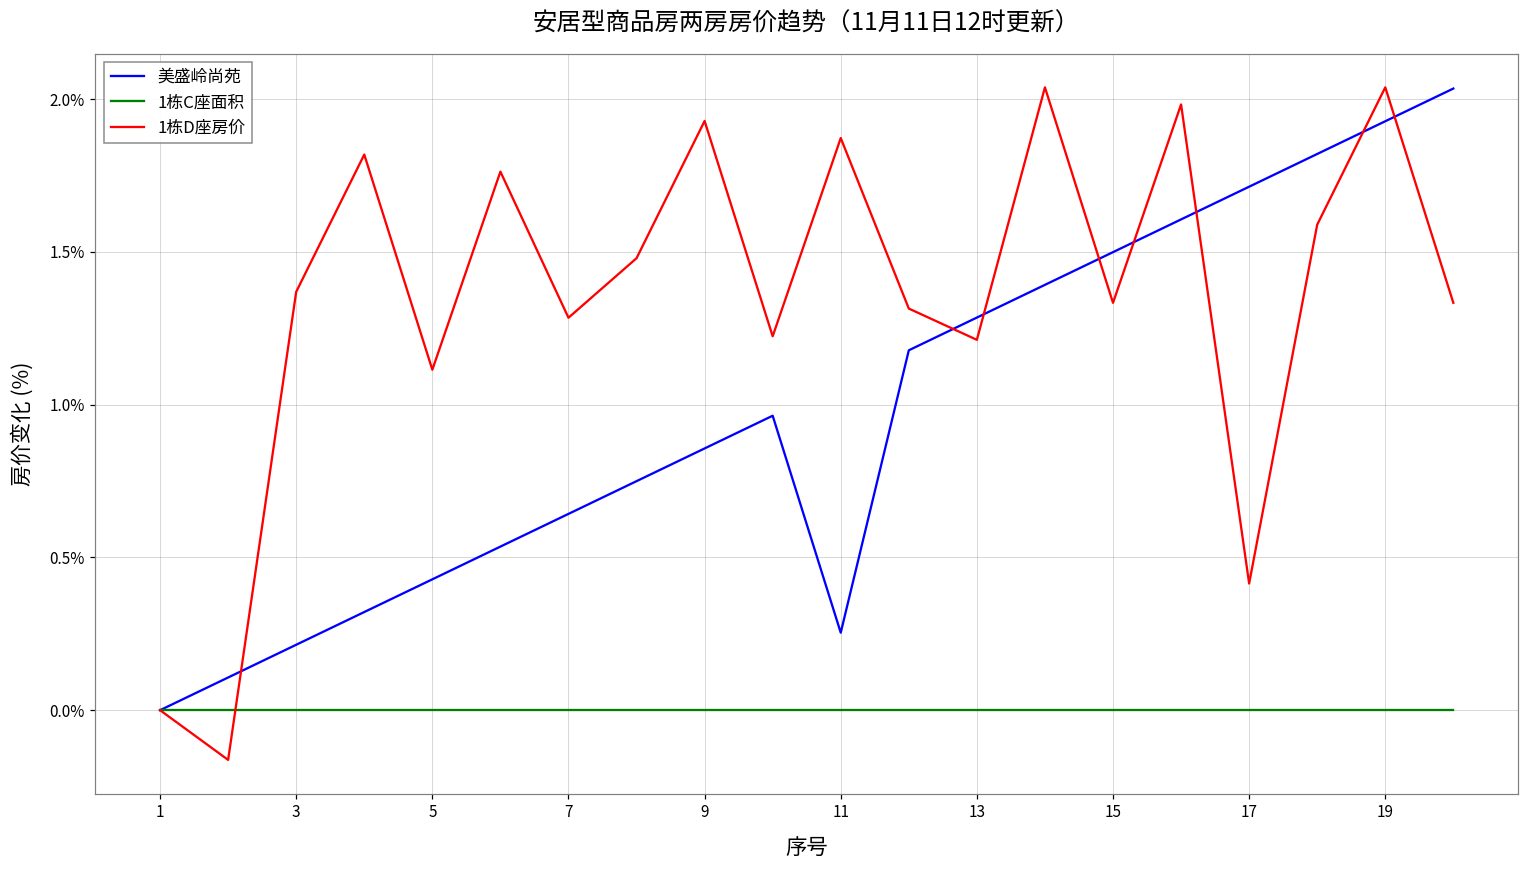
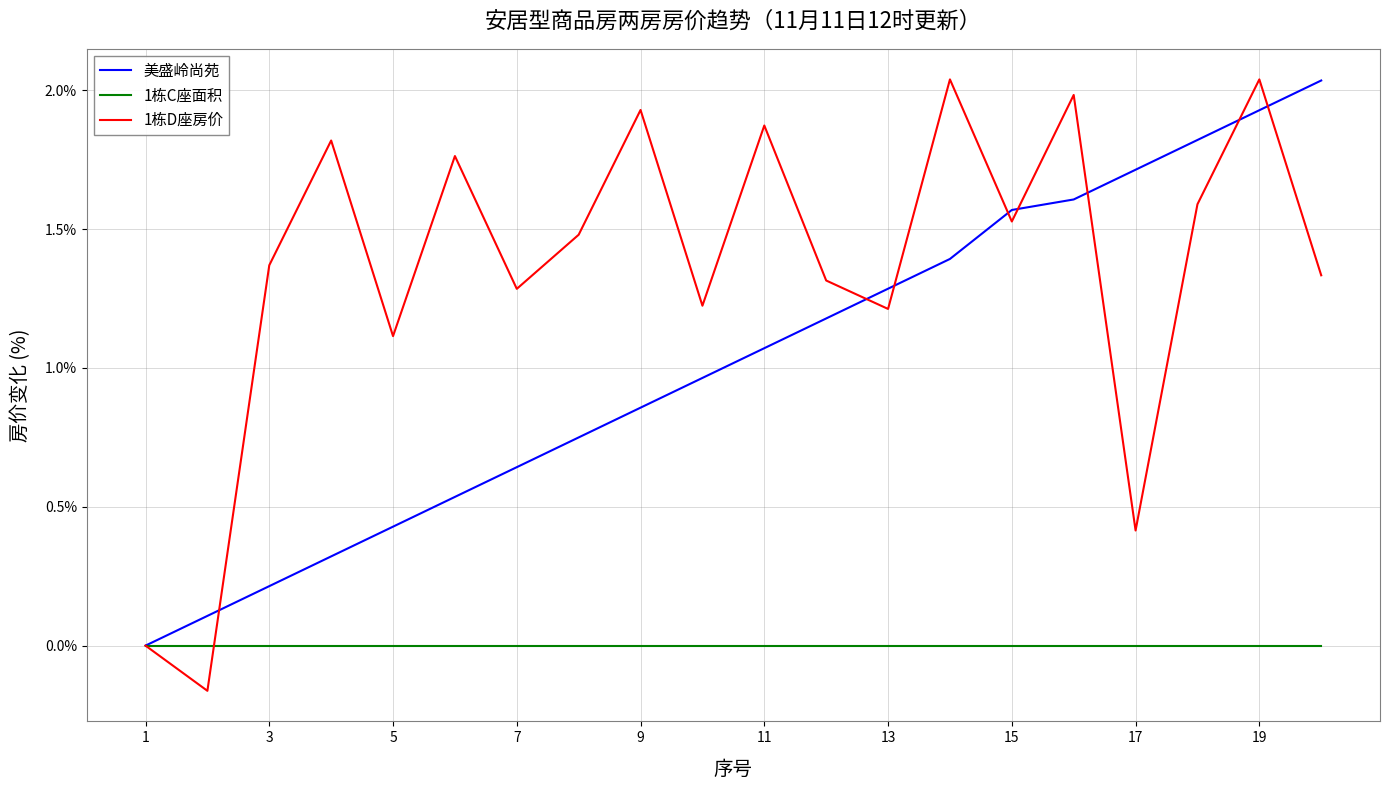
  {
    "美盛岭尚苑": {
      "3": "0.21%",
      "5": "0.43%",
      "7": "0.64%",
      "9": "0.86%",
-     "11": "0.25%",
+     "11": "1.07%",
      "13": "1.29%",
-     "15": "1.50%",
+     "15": "1.57%",
      "17": "1.71%",
      "19": "1.93%"
    },
    "1栋C座面积": {
      "3": "0.00%",
      "5": "0.00%",
      "7": "0.00%",
      "9": "0.00%",
      "11": "0.00%",
      "13": "0.00%",
      "15": "0.00%",
      "17": "0.00%",
      "19": "0.00%"
    },
    "1栋D座房价": {
      "3": "1.37%",
      "5": "1.11%",
      "7": "1.28%",
      "9": "1.93%",
      "11": "1.87%",
      "13": "1.21%",
-     "15": "1.33%",
+     "15": "1.53%",
      "17": "0.41%",
      "19": "2.04%"
    }
  }
